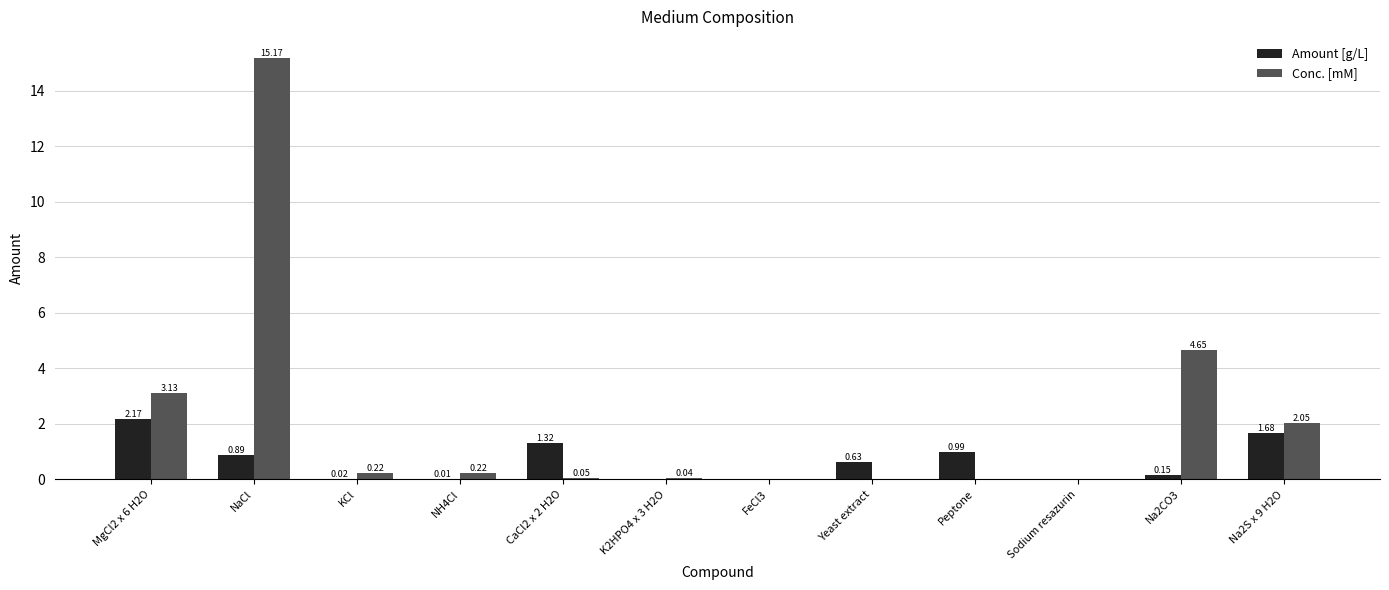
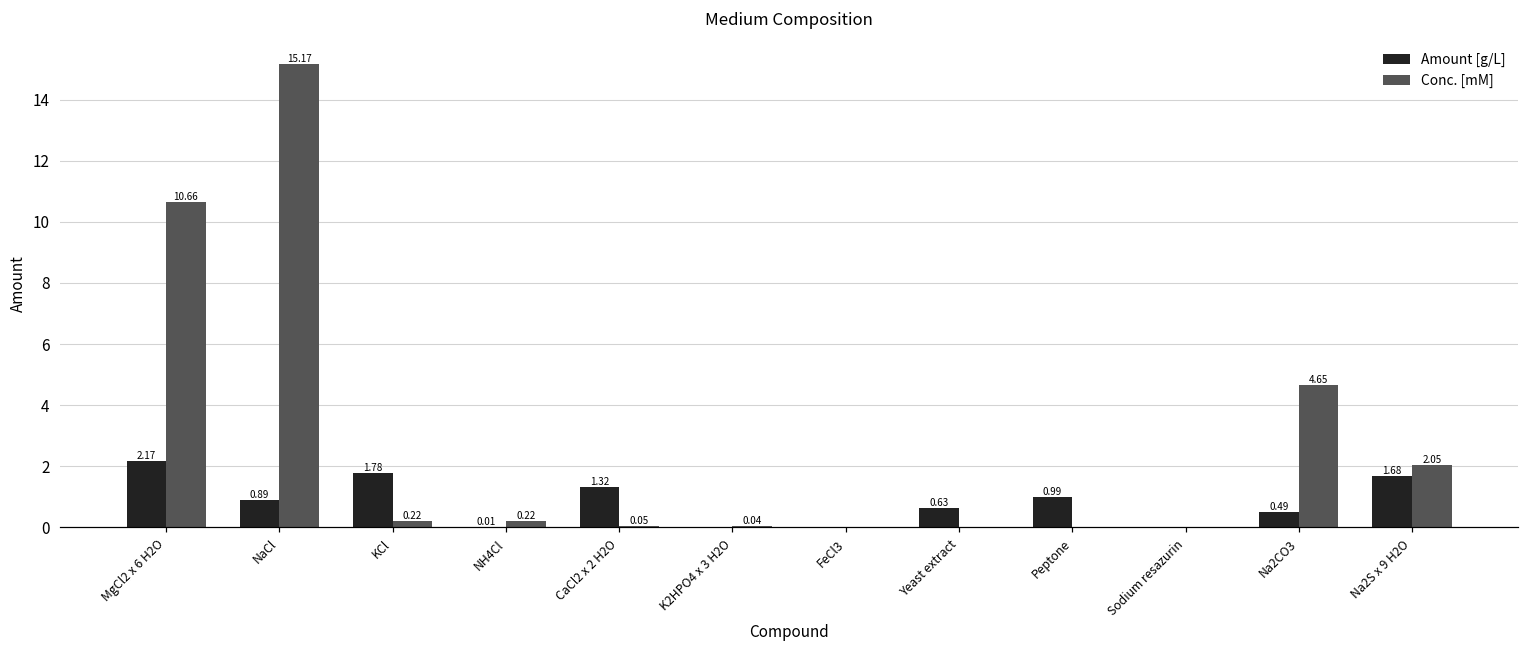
  {
    "Amount [g/L]": {
      "MgCl2 x 6 H2O": 2.17,
      "NaCl": 0.89,
-     "KCl": 0.02,
+     "KCl": 1.78,
      "NH4Cl": 0.01,
      "CaCl2 x 2 H2O": 1.32,
      "Yeast extract": 0.63,
      "Peptone": 0.99,
-     "Na2CO3": 0.15,
+     "Na2CO3": 0.49,
      "Na2S x 9 H2O": 1.68
    },
    "Conc. [mM]": {
-     "MgCl2 x 6 H2O": 3.13,
+     "MgCl2 x 6 H2O": 10.66,
      "NaCl": 15.17,
      "KCl": 0.22,
      "NH4Cl": 0.22,
      "CaCl2 x 2 H2O": 0.05,
      "K2HPO4 x 3 H2O": 0.04,
      "Na2CO3": 4.65,
      "Na2S x 9 H2O": 2.05
    }
  }
